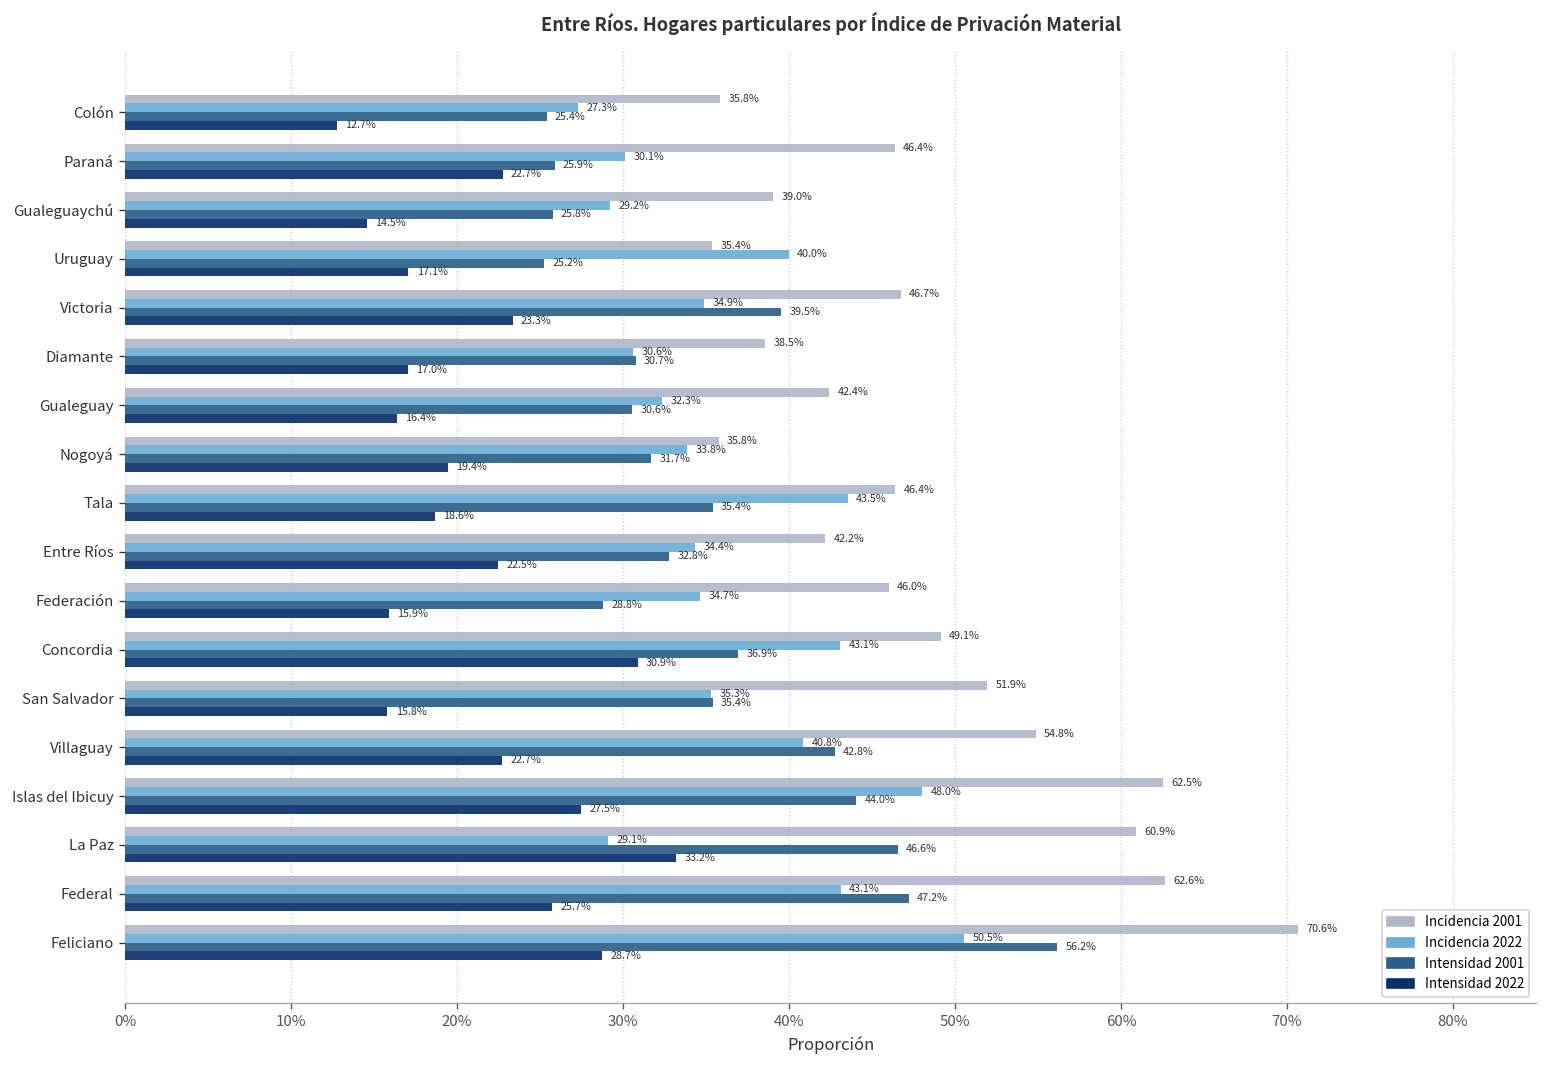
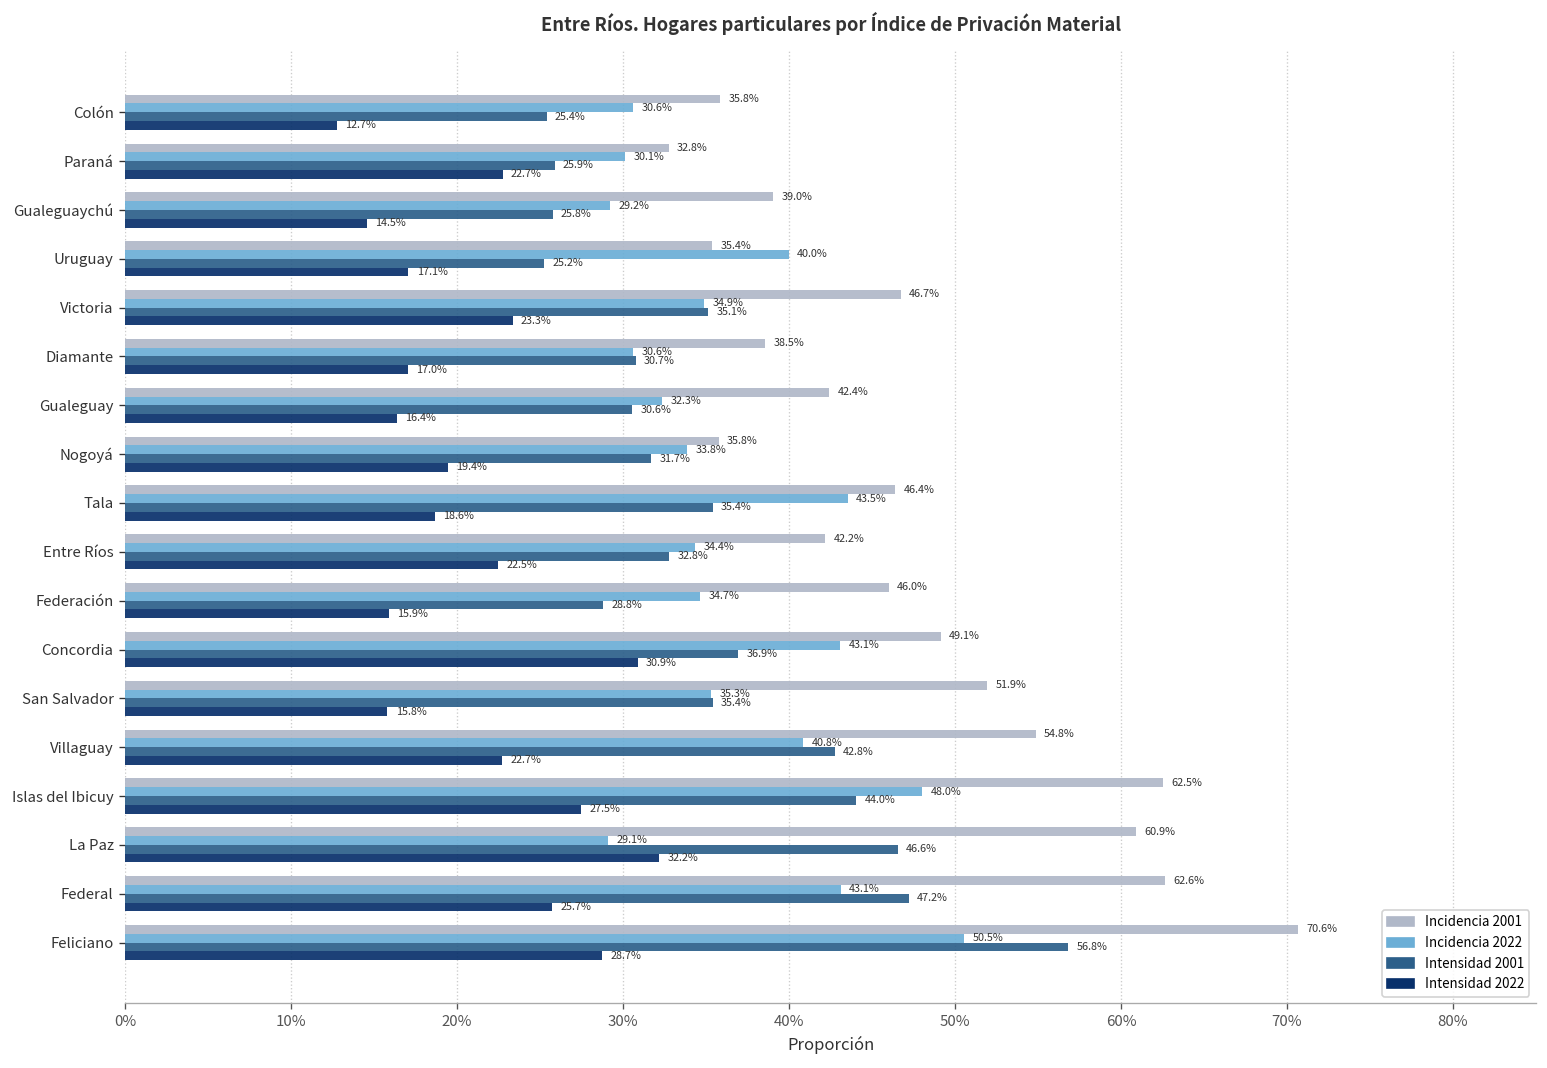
  {
    "Incidencia 2001": {
      "Colón": "35.8%",
-     "Paraná": "46.4%",
+     "Paraná": "32.8%",
      "Gualeguaychú": "39.0%",
      "Uruguay": "35.4%",
      "Victoria": "46.7%",
      "Diamante": "38.5%",
      "Gualeguay": "42.4%",
      "Nogoyá": "35.8%",
      "Tala": "46.4%",
      "Entre Ríos": "42.2%",
      "Federación": "46.0%",
      "Concordia": "49.1%",
      "San Salvador": "51.9%",
      "Villaguay": "54.8%",
      "Islas del Ibicuy": "62.5%",
      "La Paz": "60.9%",
      "Federal": "62.6%",
      "Feliciano": "70.6%"
    },
    "Incidencia 2022": {
-     "Colón": "27.3%",
+     "Colón": "30.6%",
      "Paraná": "30.1%",
      "Gualeguaychú": "29.2%",
      "Uruguay": "40.0%",
      "Gualeguay": "32.3%",
      "Nogoyá": "33.8%",
      "Tala": "43.5%",
      "Entre Ríos": "34.4%",
      "Federación": "34.7%",
      "Concordia": "43.1%",
      "Villaguay": "40.8%",
      "Islas del Ibicuy": "48.0%",
      "La Paz": "29.1%",
      "Federal": "43.1%",
      "Feliciano": "50.5%"
    },
    "Intensidad 2001": {
      "Colón": "25.4%",
      "Paraná": "25.9%",
      "Gualeguaychú": "25.8%",
      "Uruguay": "25.2%",
-     "Victoria": "39.5%",
+     "Victoria": "35.1%",
      "Gualeguay": "30.6%",
      "Nogoyá": "31.7%",
      "Tala": "35.4%",
      "Entre Ríos": "32.8%",
      "Federación": "28.8%",
      "Concordia": "36.9%",
      "Villaguay": "42.8%",
      "Islas del Ibicuy": "44.0%",
      "La Paz": "46.6%",
      "Federal": "47.2%",
-     "Feliciano": "56.2%"
+     "Feliciano": "56.8%"
    },
    "Intensidad 2022": {
      "Colón": "12.7%",
      "Paraná": "22.7%",
      "Gualeguaychú": "14.5%",
      "Uruguay": "17.1%",
      "Victoria": "23.3%",
      "Diamante": "17.0%",
      "Gualeguay": "16.4%",
      "Nogoyá": "19.4%",
      "Tala": "18.6%",
      "Entre Ríos": "22.5%",
      "Federación": "15.9%",
      "Concordia": "30.9%",
      "San Salvador": "15.8%",
      "Villaguay": "22.7%",
      "Islas del Ibicuy": "27.5%",
-     "La Paz": "33.2%",
+     "La Paz": "32.2%",
      "Federal": "25.7%",
      "Feliciano": "28.7%"
    }
  }
